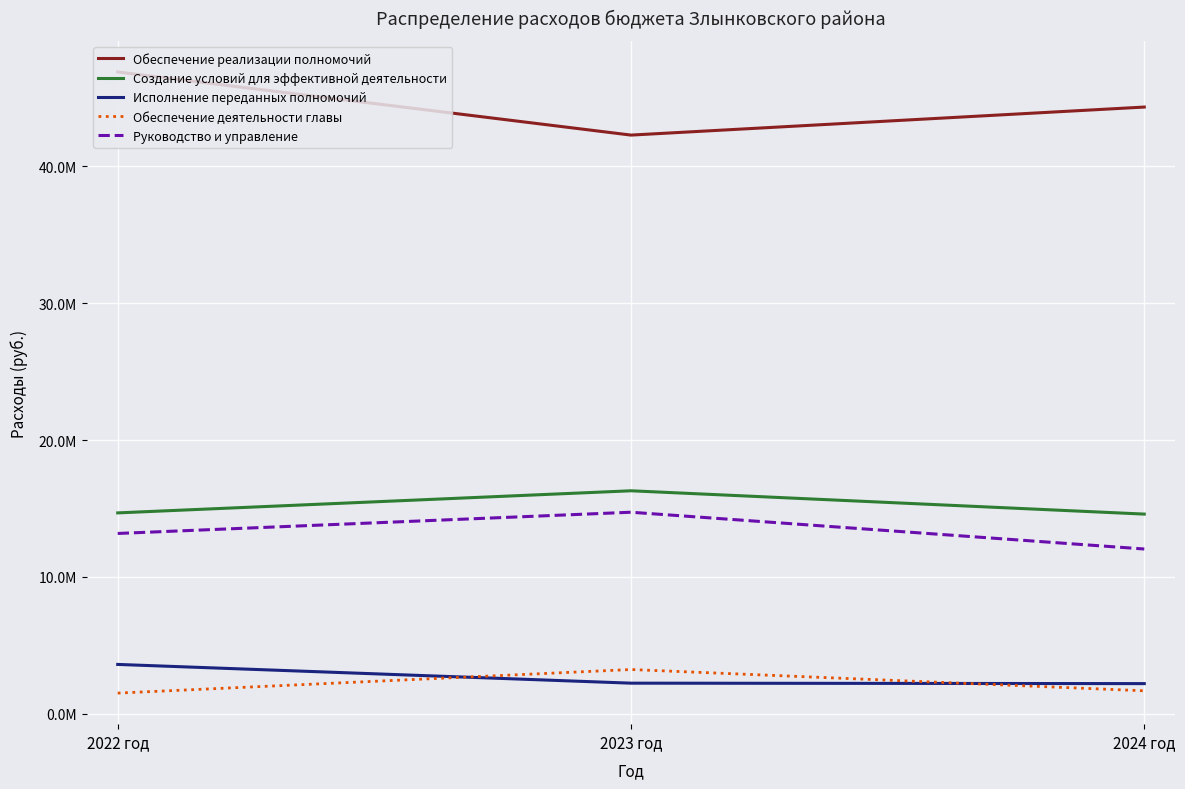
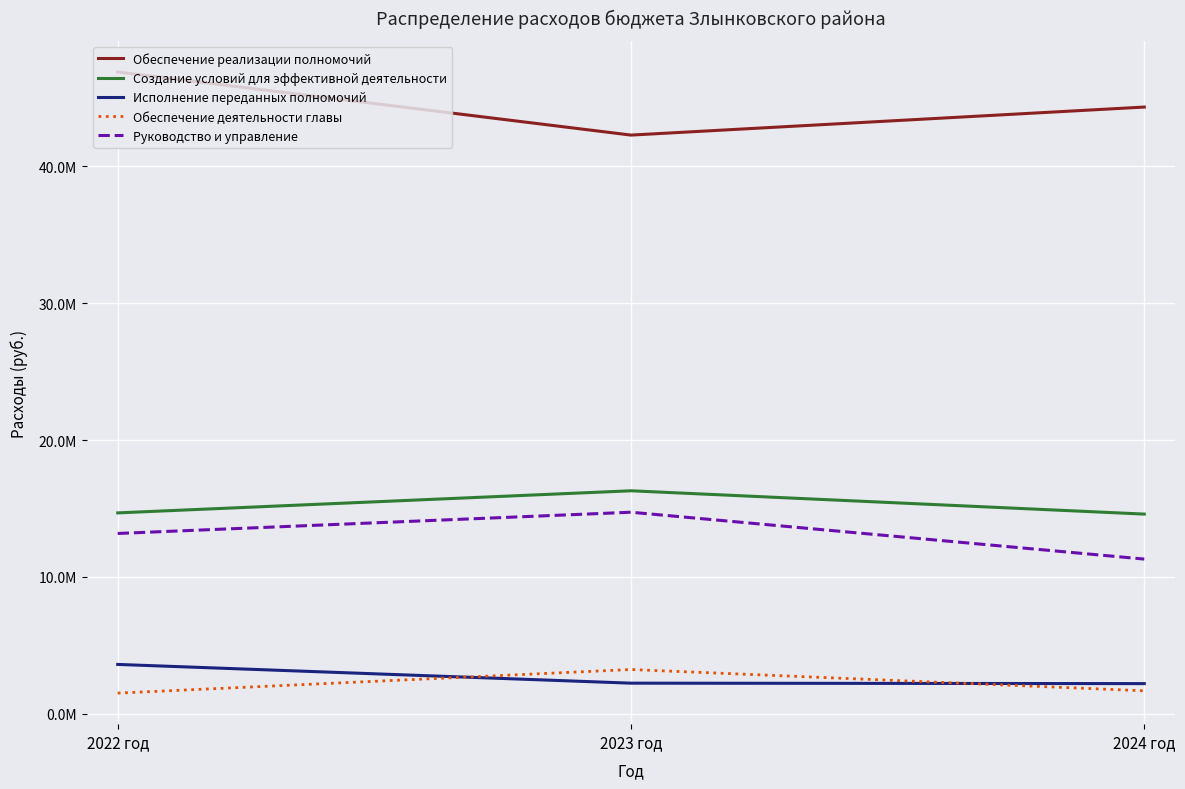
  {
    "Обеспечение реализации полномочий": {
      "2023 год": 42300000,
      "2024 год": 44300000
    },
    "Создание условий для эффективной деятельности": {
      "2022 год": 14700000,
      "2023 год": 16300000,
      "2024 год": 14600000
    },
    "Исполнение переданных полномочий": {
      "2022 год": 3600000,
      "2023 год": 2200000,
      "2024 год": 2200000
    },
    "Обеспечение деятельности главы": {
      "2022 год": 1500000,
      "2023 год": 3200000,
      "2024 год": 1700000
    },
    "Руководство и управление": {
      "2022 год": 13200000,
      "2023 год": 14700000,
-     "2024 год": 12000000
+     "2024 год": 11300000
    }
  }
